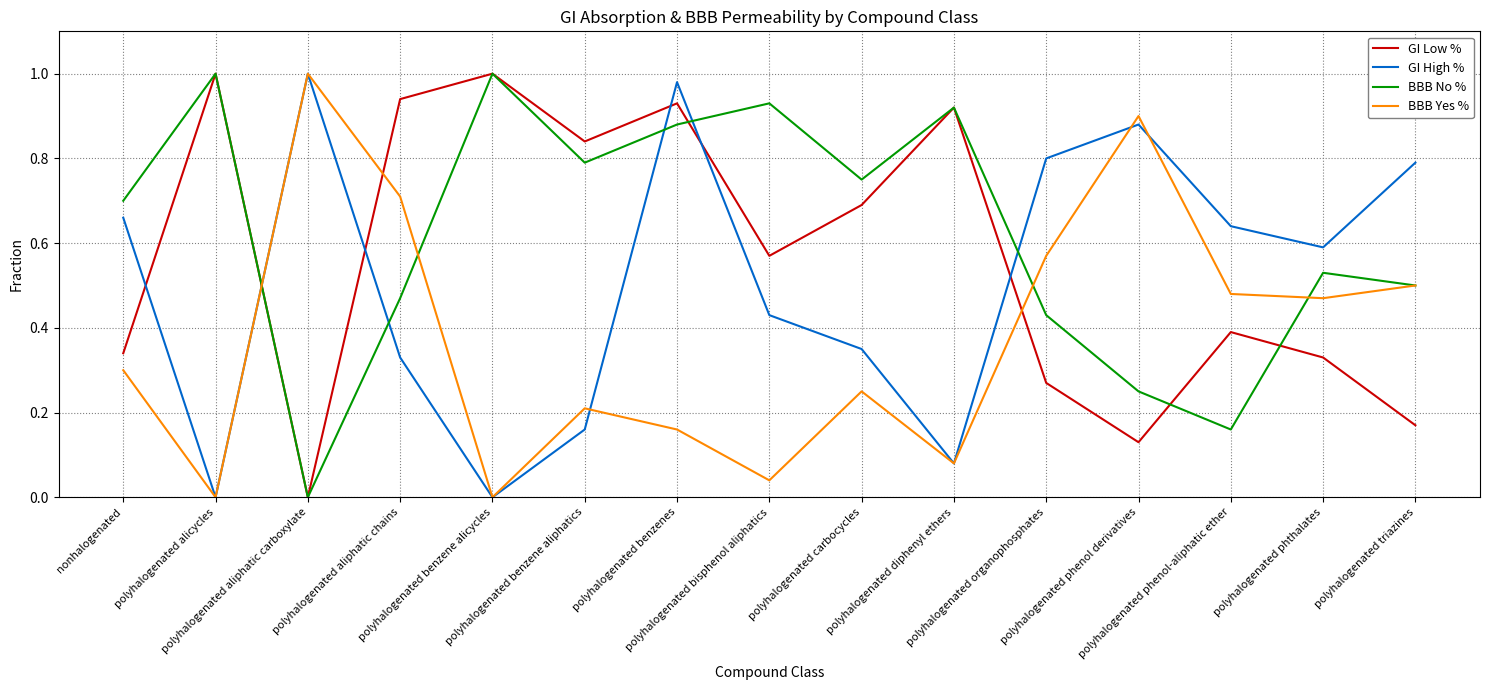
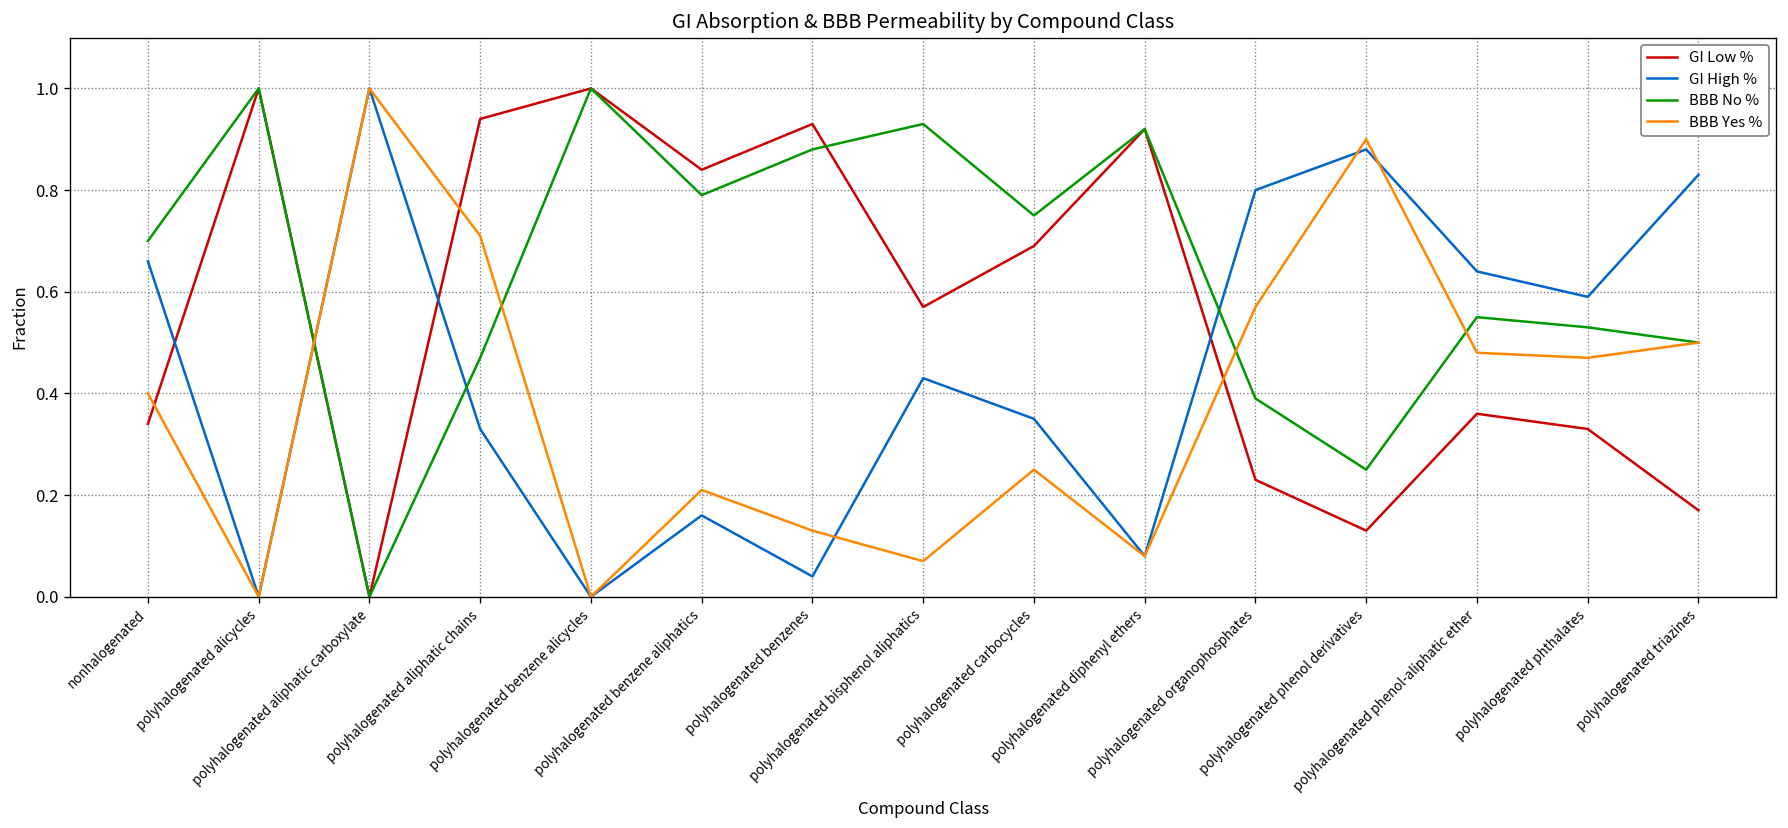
  {
    "GI Low %": {
      "nonhalogenated": 0.34,
      "polyhalogenated aliphatic chains": 0.94,
      "polyhalogenated benzene aliphatics": 0.84,
      "polyhalogenated benzenes": 0.93,
      "polyhalogenated bisphenol aliphatics": 0.57,
      "polyhalogenated carbocycles": 0.69,
-     "polyhalogenated organophosphates": 0.27,
+     "polyhalogenated organophosphates": 0.23,
      "polyhalogenated phenol derivatives": 0.13,
-     "polyhalogenated phenol-aliphatic ether": 0.39,
+     "polyhalogenated phenol-aliphatic ether": 0.36,
      "polyhalogenated phthalates": 0.33,
      "polyhalogenated triazines": 0.17
    },
    "GI High %": {
      "nonhalogenated": 0.66,
      "polyhalogenated aliphatic chains": 0.33,
      "polyhalogenated benzene aliphatics": 0.16,
-     "polyhalogenated benzenes": 0.98,
+     "polyhalogenated benzenes": 0.04,
      "polyhalogenated bisphenol aliphatics": 0.43,
      "polyhalogenated carbocycles": 0.35,
      "polyhalogenated organophosphates": 0.80,
      "polyhalogenated phenol derivatives": 0.88,
      "polyhalogenated phenol-aliphatic ether": 0.64,
      "polyhalogenated phthalates": 0.59,
-     "polyhalogenated triazines": 0.79
+     "polyhalogenated triazines": 0.83
    },
    "BBB No %": {
      "nonhalogenated": 0.70,
      "polyhalogenated aliphatic chains": 0.47,
      "polyhalogenated benzene aliphatics": 0.79,
      "polyhalogenated benzenes": 0.88,
      "polyhalogenated bisphenol aliphatics": 0.93,
      "polyhalogenated carbocycles": 0.75,
-     "polyhalogenated organophosphates": 0.43,
+     "polyhalogenated organophosphates": 0.39,
      "polyhalogenated phenol derivatives": 0.25,
-     "polyhalogenated phenol-aliphatic ether": 0.16,
+     "polyhalogenated phenol-aliphatic ether": 0.55,
      "polyhalogenated phthalates": 0.53
    },
    "BBB Yes %": {
-     "nonhalogenated": 0.3,
+     "nonhalogenated": 0.4,
      "polyhalogenated aliphatic chains": 0.71,
      "polyhalogenated benzene aliphatics": 0.21,
-     "polyhalogenated benzenes": 0.16,
-     "polyhalogenated bisphenol aliphatics": 0.04,
+     "polyhalogenated benzenes": 0.13,
+     "polyhalogenated bisphenol aliphatics": 0.07,
      "polyhalogenated carbocycles": 0.25,
      "polyhalogenated organophosphates": 0.57,
      "polyhalogenated phenol derivatives": 0.90,
      "polyhalogenated phenol-aliphatic ether": 0.48,
      "polyhalogenated phthalates": 0.47
    }
  }
